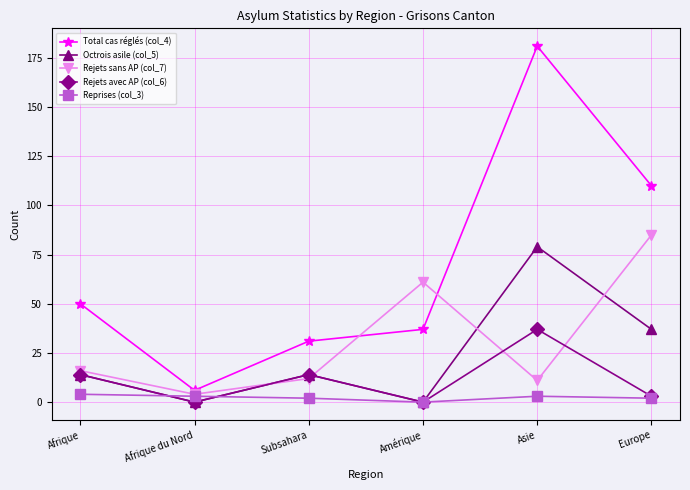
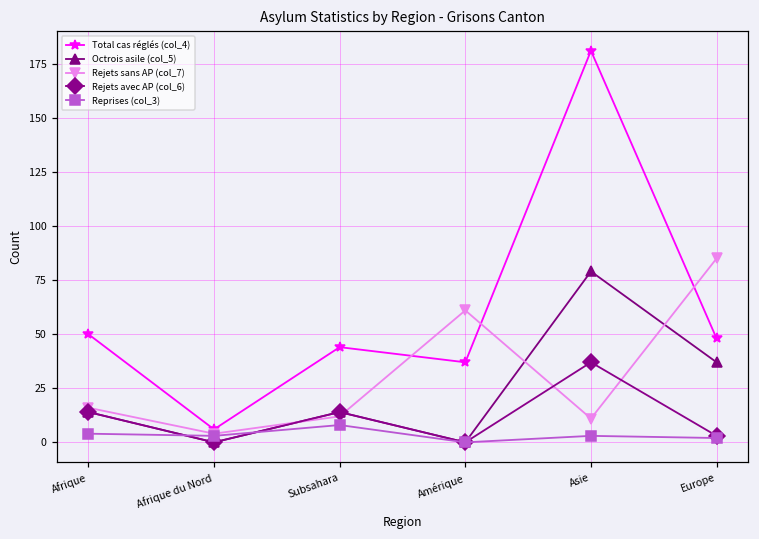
  {
    "Total cas réglés (col_4)": {
      "Afrique": 50,
      "Afrique du Nord": 6,
-     "Subsahara": 31,
+     "Subsahara": 44,
      "Amérique": 37,
      "Asie": 181,
-     "Europe": 110
+     "Europe": 48
    },
    "Rejets sans AP (col_7)": {
      "Afrique": 16,
      "Subsahara": 12,
      "Amérique": 61,
      "Asie": 11,
      "Europe": 85
    },
    "Reprises (col_3)": {
      "Afrique": 4,
-     "Subsahara": 2,
+     "Subsahara": 8,
      "Asie": 3
    }
  }
